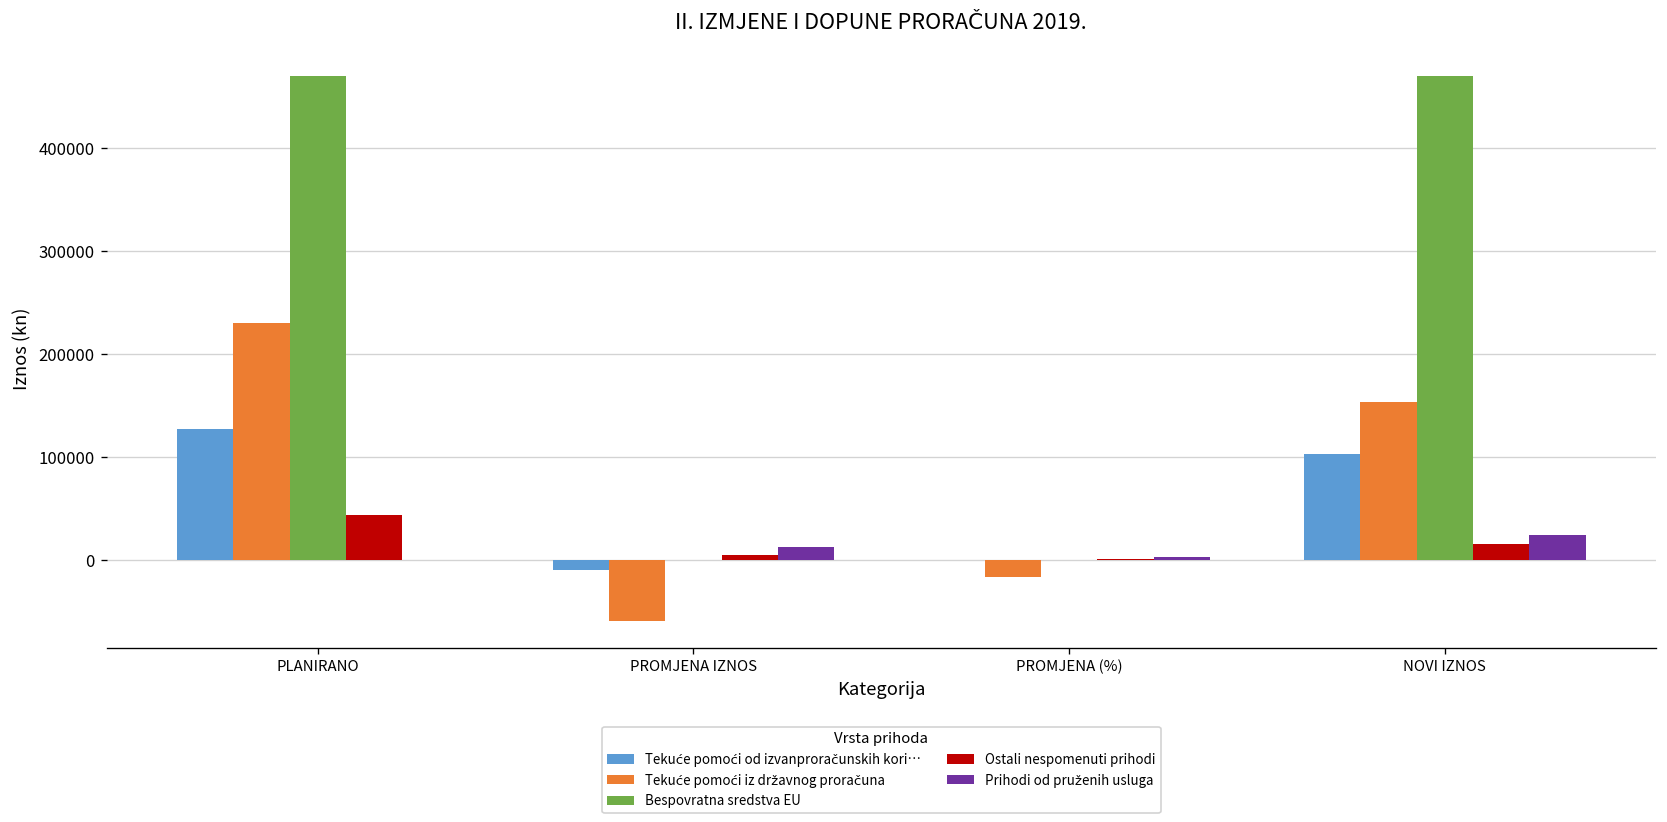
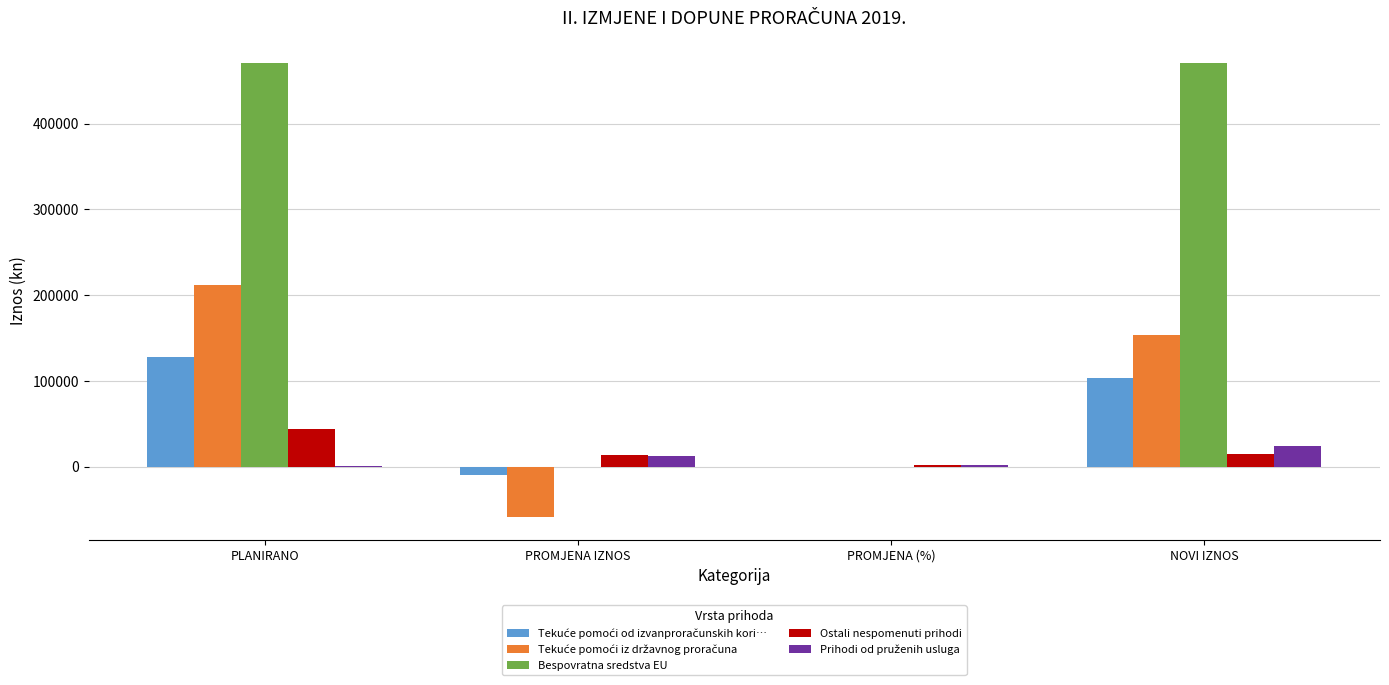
  {
    "Tekuće pomoći od izvanproračunskih kori…": {
      "PLANIRANO": 130000,
      "PROMJENA IZNOS": -10000,
      "NOVI IZNOS": 100000
    },
    "Tekuće pomoći iz državnog proračuna": {
-     "PLANIRANO": 230000,
+     "PLANIRANO": 210000,
      "PROMJENA IZNOS": -60000,
-     "PROMJENA (%)": -20000,
+     "PROMJENA (%)": 0,
      "NOVI IZNOS": 150000
    },
    "Bespovratna sredstva EU": {
      "PLANIRANO": 470000,
      "PROMJENA IZNOS": 0,
      "PROMJENA (%)": 0,
      "NOVI IZNOS": 470000
    },
    "Ostali nespomenuti prihodi": {
      "PLANIRANO": 40000,
-     "PROMJENA IZNOS": 0,
+     "PROMJENA IZNOS": 10000,
      "NOVI IZNOS": 20000
    },
    "Prihodi od pruženih usluga": {
      "PROMJENA IZNOS": 10000,
      "NOVI IZNOS": 20000
    }
  }
